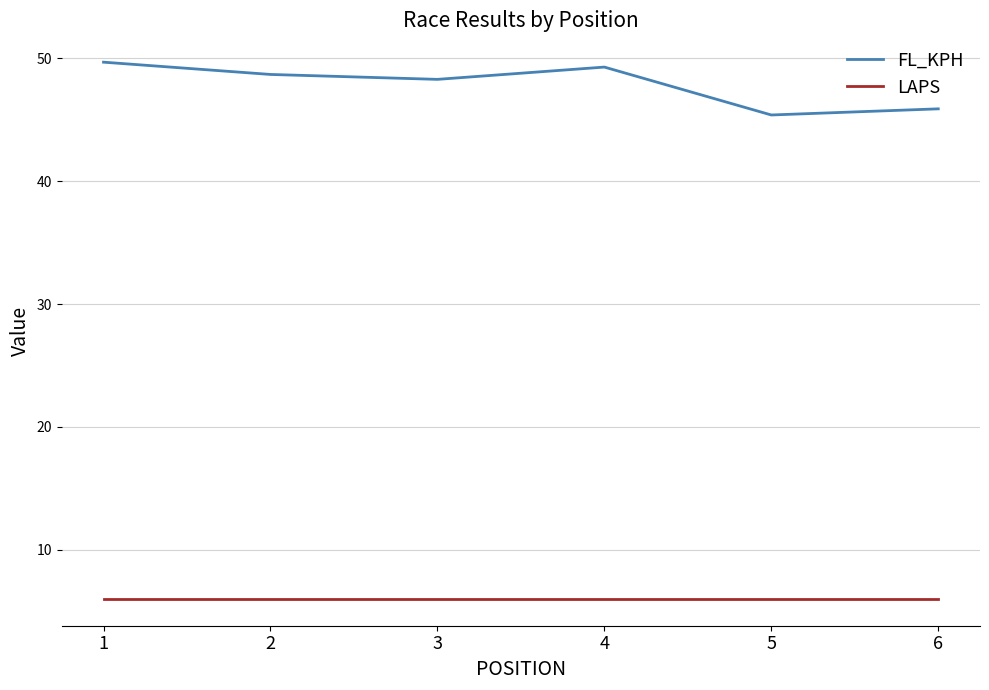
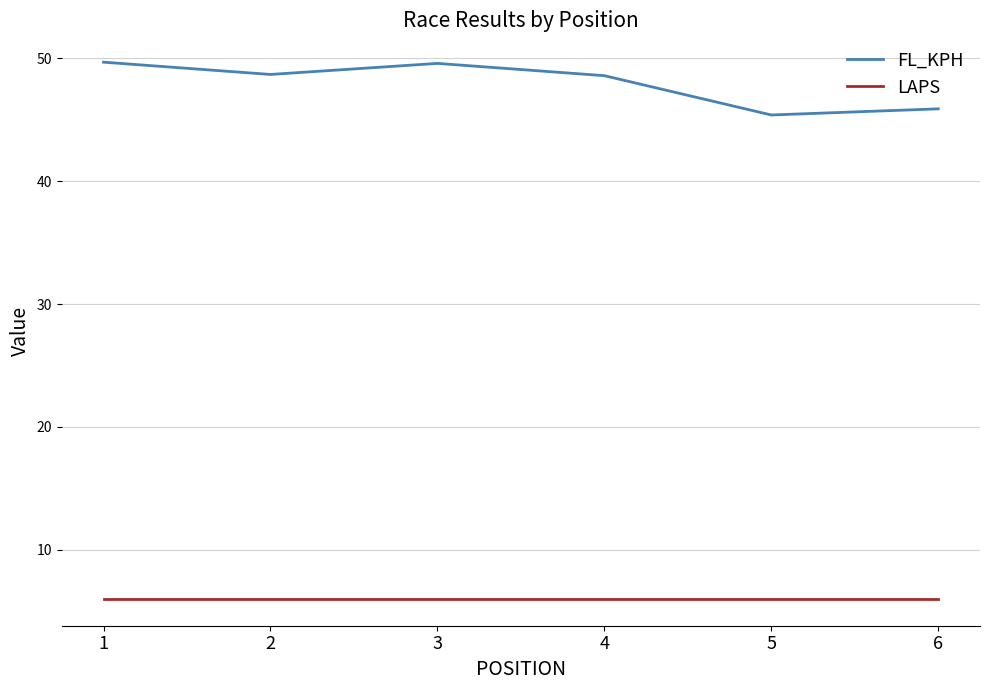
  {
    "FL_KPH": {
      "1": 49.7,
      "2": 48.7,
-     "3": 48.3,
-     "4": 49.3,
+     "3": 49.6,
+     "4": 48.6,
      "5": 45.4,
      "6": 45.9
    },
    "LAPS": {
      "1": 6.0,
      "2": 6.0,
      "3": 6.0,
      "4": 6.0,
      "5": 6.0,
      "6": 6.0
    }
  }
